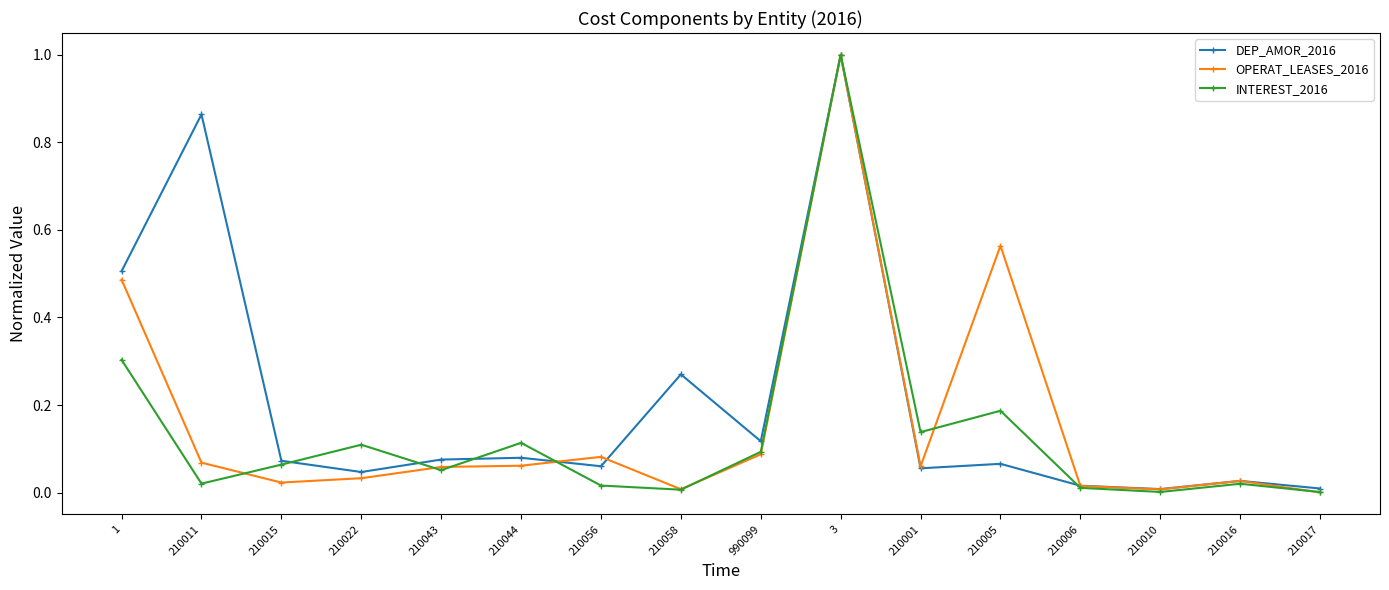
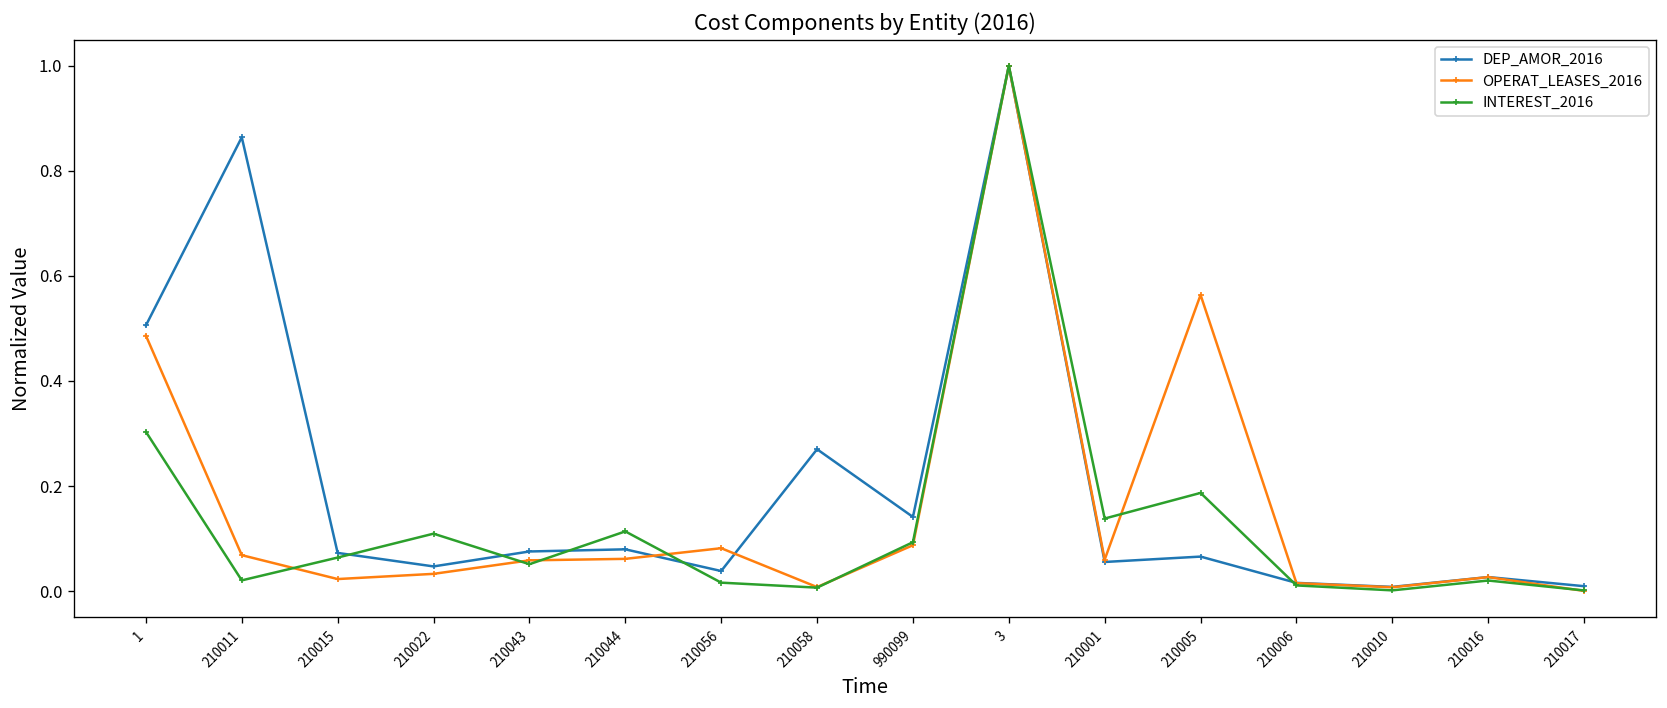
  {
    "DEP_AMOR_2016": {
      "1": 0.51,
      "210011": 0.86,
      "210015": 0.07,
      "210022": 0.05,
      "210043": 0.08,
      "210044": 0.08,
-     "210056": 0.06,
+     "210056": 0.04,
      "210058": 0.27,
-     "990099": 0.12,
+     "990099": 0.14,
      "210005": 0.07,
      "210017": 0.01
    },
    "OPERAT_LEASES_2016": {
      "1": 0.49,
      "210011": 0.07,
      "210015": 0.02,
      "210022": 0.03,
      "210043": 0.06,
      "210044": 0.06,
      "210056": 0.08,
      "210005": 0.56
    },
    "INTEREST_2016": {
      "1": 0.30,
      "210011": 0.02,
      "210015": 0.06,
      "210022": 0.11,
      "210043": 0.05,
      "210044": 0.11,
      "210056": 0.02,
      "210001": 0.14,
      "210005": 0.19,
      "210010": 0.00,
      "210016": 0.02
    }
  }
